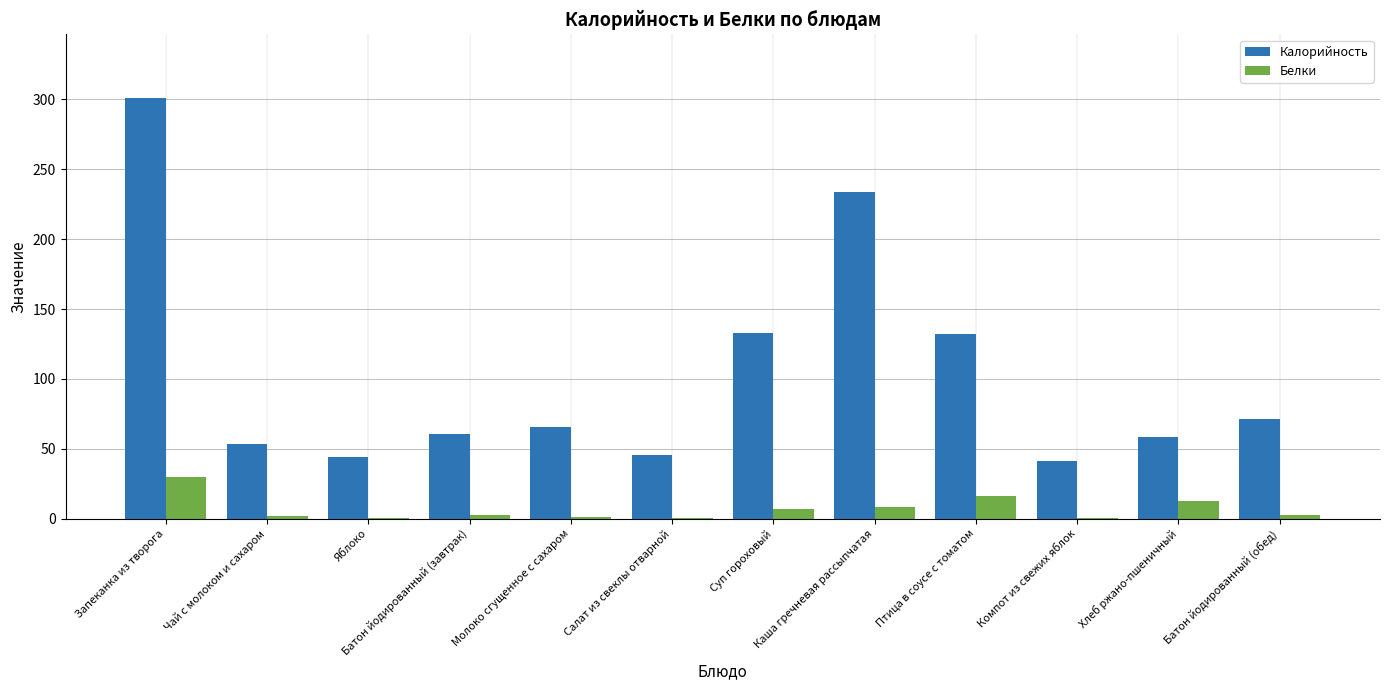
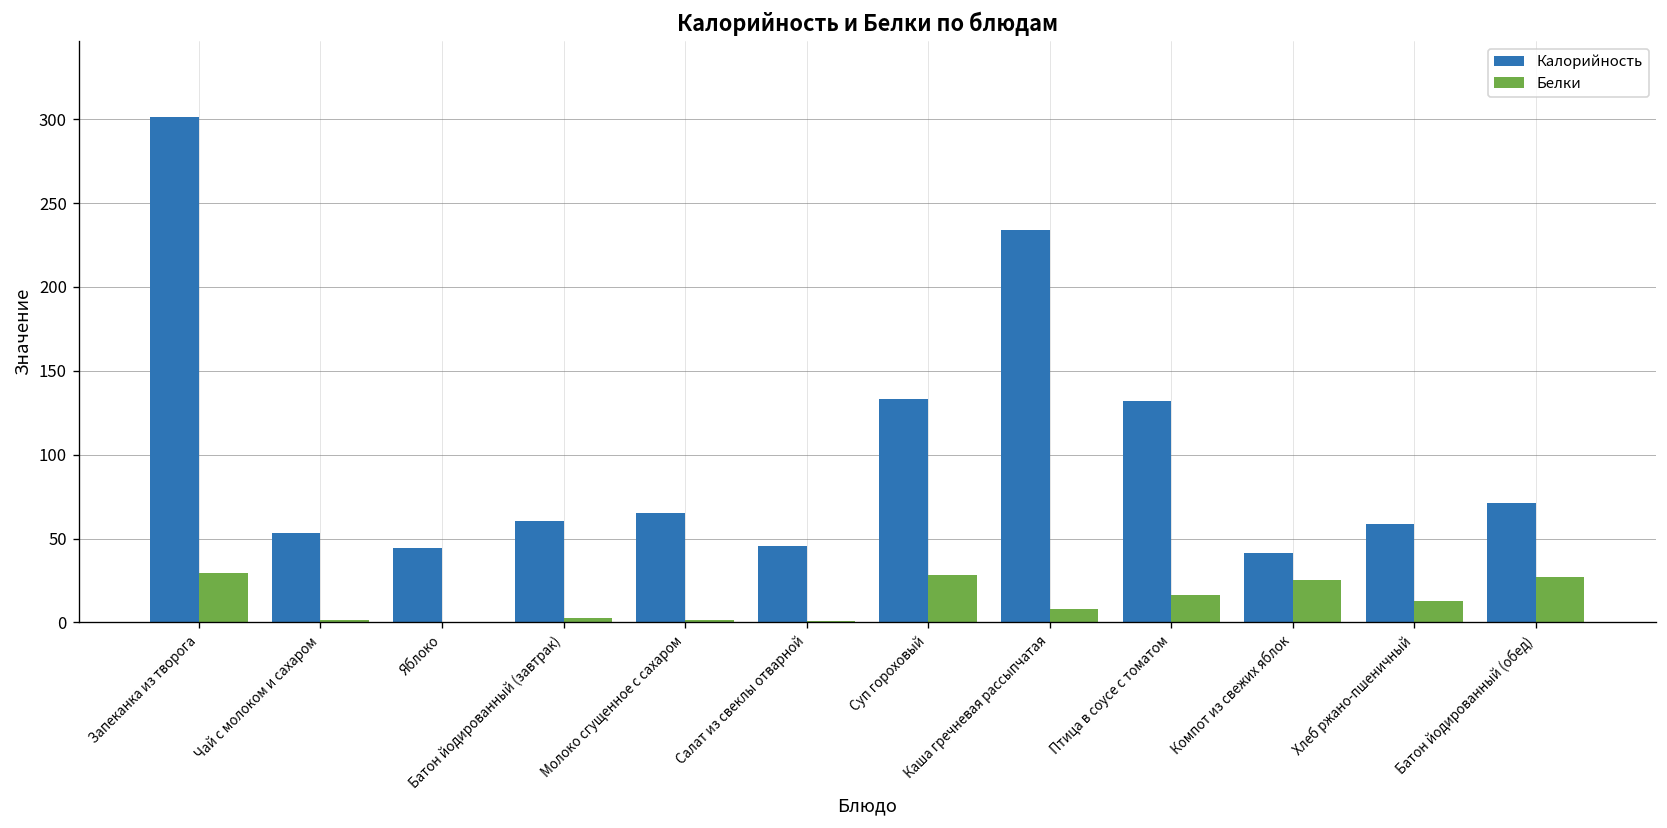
  {
    "Калорийность": {
      "Запеканка из творога": 301,
      "Чай с молоком и сахаром": 54,
      "Яблоко": 44,
      "Батон йодированный (завтрак)": 60,
      "Молоко сгущенное с сахаром": 66,
      "Салат из свеклы отварной": 46,
      "Суп гороховый": 133,
      "Каша гречневая рассыпчатая": 234,
      "Птица в соусе с томатом": 132,
      "Компот из свежих яблок": 42,
      "Хлеб ржано-пшеничный": 59,
      "Батон йодированный (обед)": 71
    },
    "Белки": {
      "Запеканка из творога": 30,
      "Батон йодированный (завтрак)": 2,
-     "Суп гороховый": 7,
+     "Суп гороховый": 28,
      "Каша гречневая рассыпчатая": 8,
      "Птица в соусе с томатом": 16,
-     "Компот из свежих яблок": 0,
+     "Компот из свежих яблок": 25,
      "Хлеб ржано-пшеничный": 13,
-     "Батон йодированный (обед)": 2
+     "Батон йодированный (обед)": 27
    }
  }
